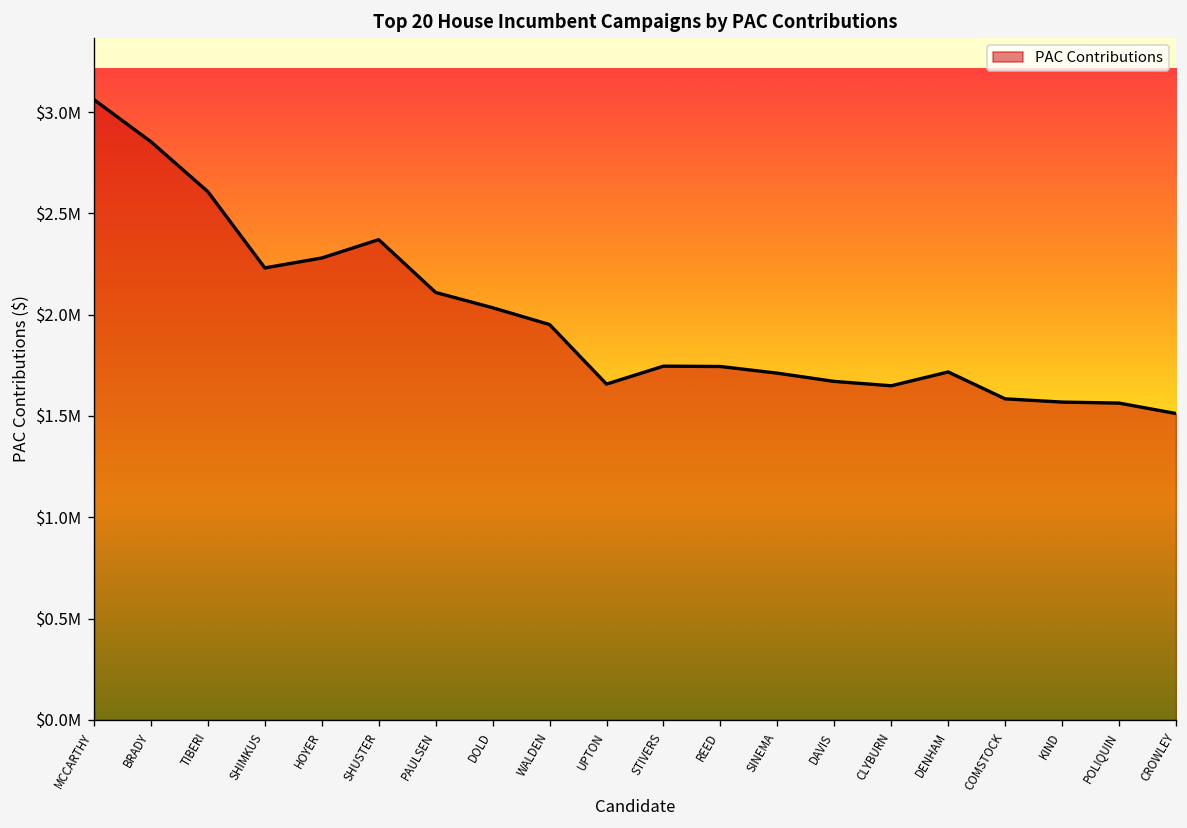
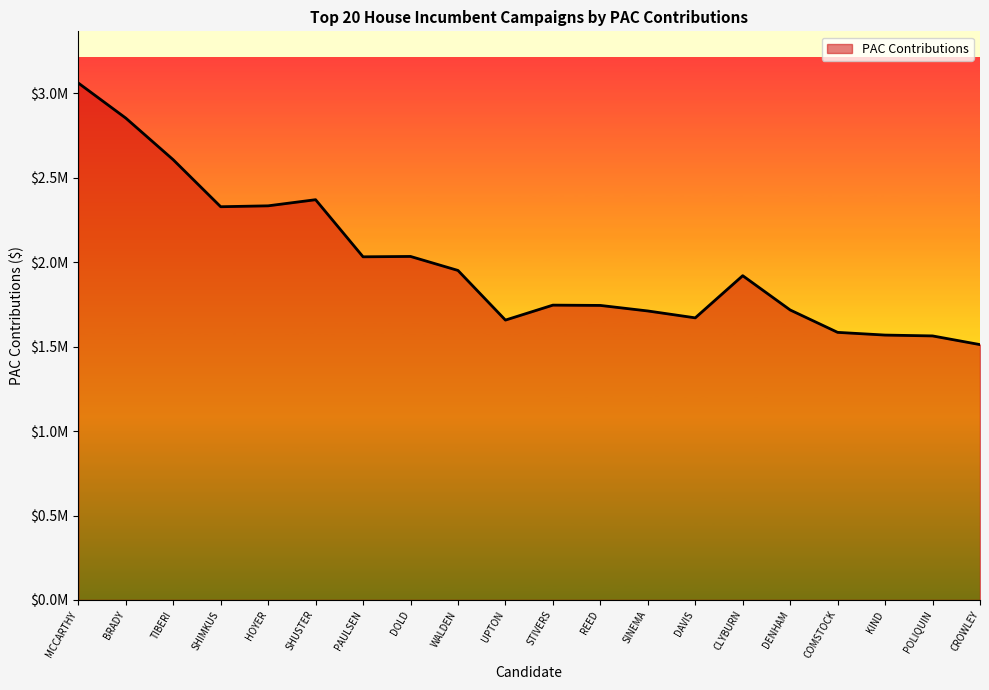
  {
    "MCCARTHY": "$3060000",
    "BRADY": "$2850000",
    "TIBERI": "$2610000",
-   "SHIMKUS": "$2230000",
-   "HOYER": "$2280000",
+   "SHIMKUS": "$2330000",
+   "HOYER": "$2330000",
    "SHUSTER": "$2370000",
-   "PAULSEN": "$2110000",
+   "PAULSEN": "$2030000",
    "DOLD": "$2030000",
    "WALDEN": "$1950000",
    "UPTON": "$1660000",
    "STIVERS": "$1750000",
    "REED": "$1740000",
    "SINEMA": "$1710000",
    "DAVIS": "$1670000",
-   "CLYBURN": "$1650000",
+   "CLYBURN": "$1920000",
    "DENHAM": "$1720000",
    "COMSTOCK": "$1580000",
    "KIND": "$1570000",
    "POLIQUIN": "$1560000",
    "CROWLEY": "$1510000"
  }
